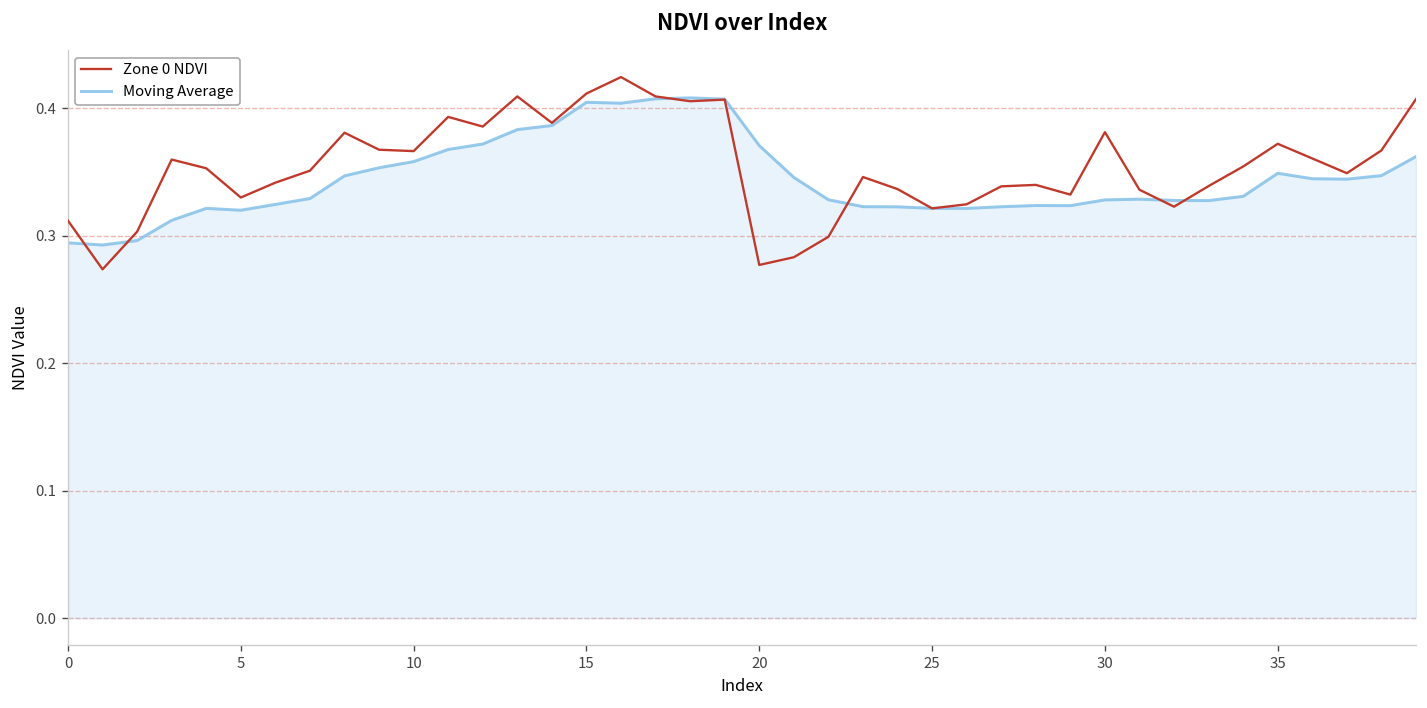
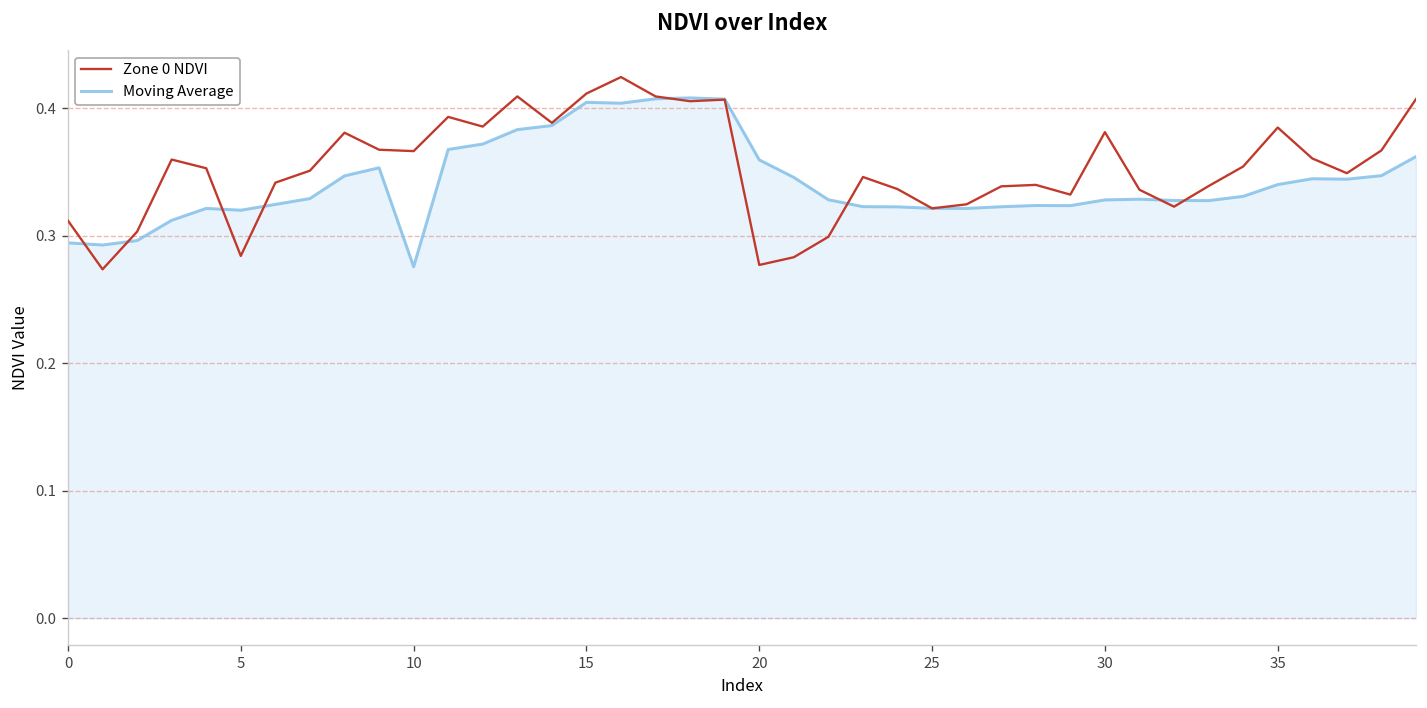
  {
    "Zone 0 NDVI": {
      "0": 0.312,
-     "5": 0.330,
+     "5": 0.284,
      "10": 0.366,
      "15": 0.411,
      "20": 0.277,
      "30": 0.381,
-     "35": 0.372
+     "35": 0.385
    },
    "Moving Average": {
      "0": 0.294,
      "5": 0.320,
-     "10": 0.358,
+     "10": 0.276,
      "15": 0.404,
-     "20": 0.371,
+     "20": 0.359,
      "30": 0.328,
-     "35": 0.349
+     "35": 0.340
    }
  }
